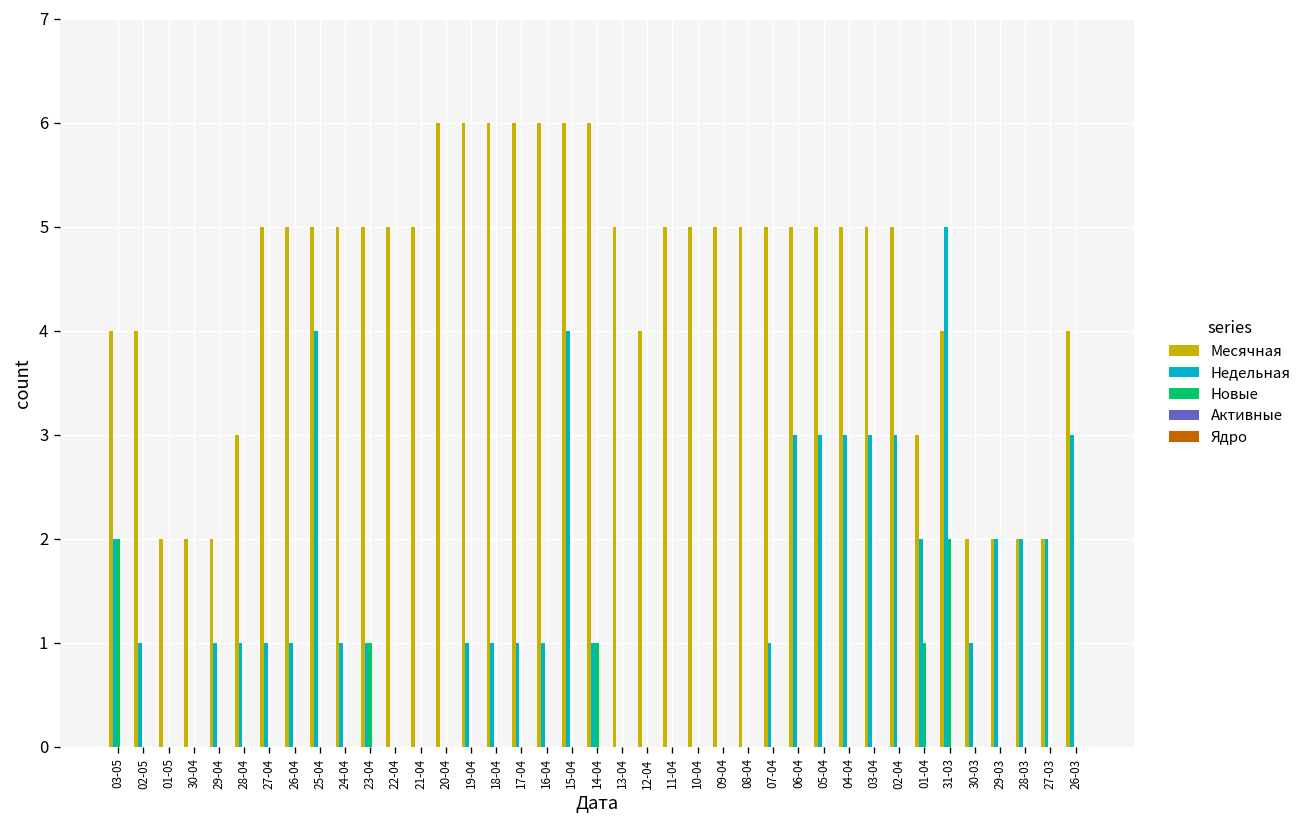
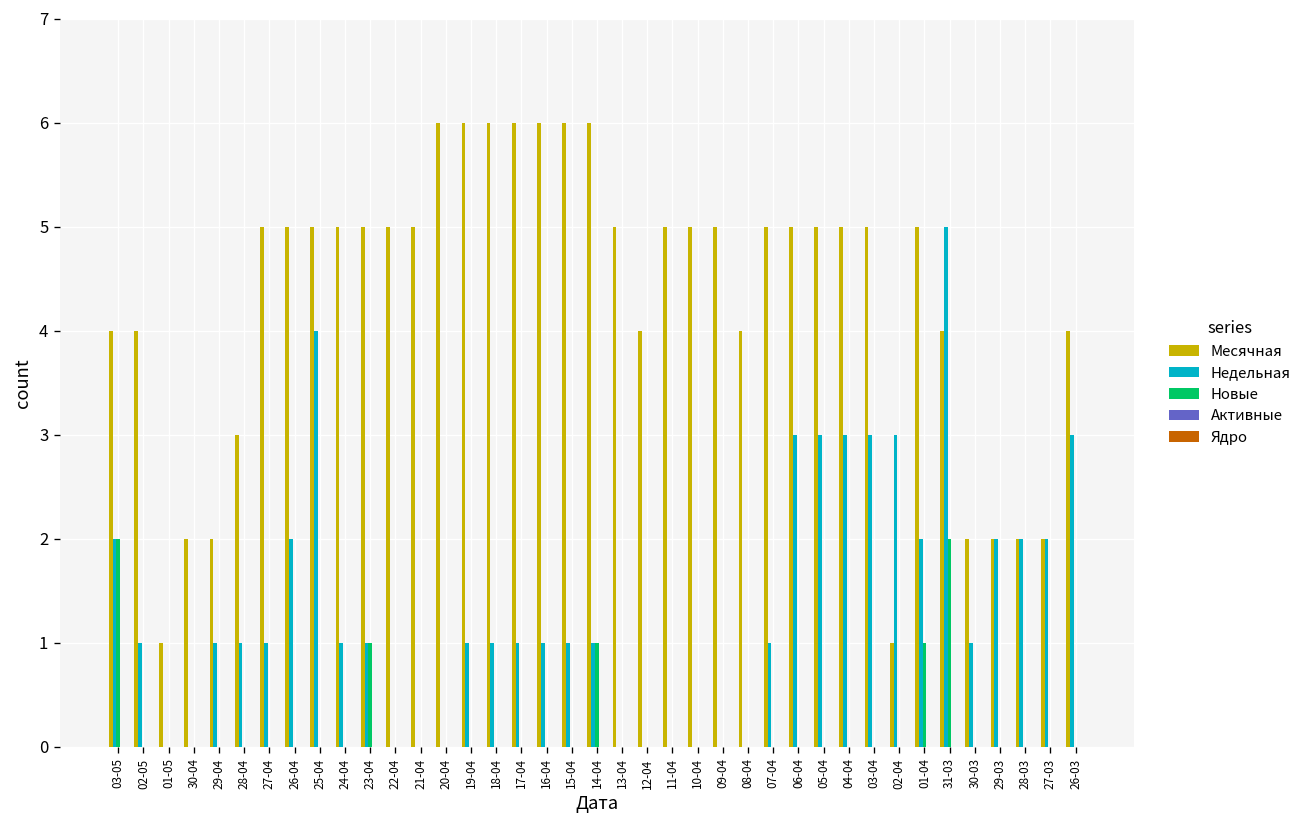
  {
    "Месячная": {
      "03-05": 4,
      "02-05": 4,
-     "01-05": 2,
+     "01-05": 1,
      "30-04": 2,
      "29-04": 2,
      "28-04": 3,
      "27-04": 5,
      "26-04": 5,
      "25-04": 5,
      "24-04": 5,
      "23-04": 5,
      "22-04": 5,
      "21-04": 5,
      "20-04": 6,
      "19-04": 6,
      "18-04": 6,
      "17-04": 6,
      "16-04": 6,
      "15-04": 6,
      "14-04": 6,
      "13-04": 5,
      "12-04": 4,
      "11-04": 5,
      "10-04": 5,
      "09-04": 5,
-     "08-04": 5,
+     "08-04": 4,
      "07-04": 5,
      "06-04": 5,
      "05-04": 5,
      "04-04": 5,
      "03-04": 5,
-     "02-04": 5,
-     "01-04": 3,
+     "02-04": 1,
+     "01-04": 5,
      "31-03": 4,
      "30-03": 2,
      "29-03": 2,
      "28-03": 2,
      "27-03": 2,
      "26-03": 4
    },
    "Недельная": {
      "03-05": 2,
      "02-05": 1,
      "01-05": 0,
      "30-04": 0,
      "29-04": 1,
      "28-04": 1,
      "27-04": 1,
-     "26-04": 1,
+     "26-04": 2,
      "25-04": 4,
      "24-04": 1,
      "23-04": 1,
      "22-04": 0,
      "21-04": 0,
      "20-04": 0,
      "19-04": 1,
      "18-04": 1,
      "17-04": 1,
      "16-04": 1,
-     "15-04": 4,
+     "15-04": 1,
      "14-04": 1,
      "13-04": 0,
      "12-04": 0,
      "11-04": 0,
      "10-04": 0,
      "09-04": 0,
      "08-04": 0,
      "07-04": 1,
      "06-04": 3,
      "05-04": 3,
      "04-04": 3,
      "03-04": 3,
      "02-04": 3,
      "01-04": 2,
      "31-03": 5,
      "30-03": 1,
      "29-03": 2,
      "28-03": 2,
      "27-03": 2,
      "26-03": 3
    },
    "Новые": {
      "03-05": 2,
      "02-05": 0,
      "01-05": 0,
      "30-04": 0,
      "29-04": 0,
      "28-04": 0,
      "27-04": 0,
      "26-04": 0,
      "25-04": 0,
      "24-04": 0,
      "23-04": 1,
      "22-04": 0,
      "21-04": 0,
      "20-04": 0,
      "19-04": 0,
      "18-04": 0,
      "17-04": 0,
      "16-04": 0,
      "15-04": 0,
      "14-04": 1,
      "13-04": 0,
      "12-04": 0,
      "11-04": 0,
      "10-04": 0,
      "09-04": 0,
      "08-04": 0,
      "07-04": 0,
      "06-04": 0,
      "05-04": 0,
      "04-04": 0,
      "03-04": 0,
      "02-04": 0,
      "01-04": 1,
      "31-03": 2,
      "30-03": 0,
      "29-03": 0,
      "28-03": 0,
      "27-03": 0,
      "26-03": 0
    },
    "Активные": {
      "03-05": 0,
      "02-05": 0,
      "01-05": 0,
      "30-04": 0,
      "29-04": 0,
      "28-04": 0,
      "27-04": 0,
      "26-04": 0,
      "25-04": 0,
      "24-04": 0,
      "23-04": 0,
      "22-04": 0,
      "21-04": 0,
      "20-04": 0,
      "19-04": 0,
      "18-04": 0,
      "17-04": 0,
      "16-04": 0,
      "15-04": 0,
      "14-04": 0,
      "13-04": 0,
      "12-04": 0,
      "11-04": 0,
      "10-04": 0,
      "09-04": 0,
      "08-04": 0,
      "07-04": 0,
      "06-04": 0,
      "05-04": 0,
      "04-04": 0,
      "03-04": 0,
      "02-04": 0,
      "01-04": 0,
      "31-03": 0,
      "30-03": 0,
      "29-03": 0,
      "28-03": 0,
      "27-03": 0,
      "26-03": 0
    },
    "Ядро": {
      "03-05": 0,
      "02-05": 0,
      "01-05": 0,
      "30-04": 0,
      "29-04": 0,
      "28-04": 0,
      "27-04": 0,
      "26-04": 0,
      "25-04": 0,
      "24-04": 0,
      "23-04": 0,
      "22-04": 0,
      "21-04": 0,
      "20-04": 0,
      "19-04": 0,
      "18-04": 0,
      "17-04": 0,
      "16-04": 0,
      "15-04": 0,
      "14-04": 0,
      "13-04": 0,
      "12-04": 0,
      "11-04": 0,
      "10-04": 0,
      "09-04": 0,
      "08-04": 0,
      "07-04": 0,
      "06-04": 0,
      "05-04": 0,
      "04-04": 0,
      "03-04": 0,
      "02-04": 0,
      "01-04": 0,
      "31-03": 0,
      "30-03": 0,
      "29-03": 0,
      "28-03": 0,
      "27-03": 0,
      "26-03": 0
    }
  }
